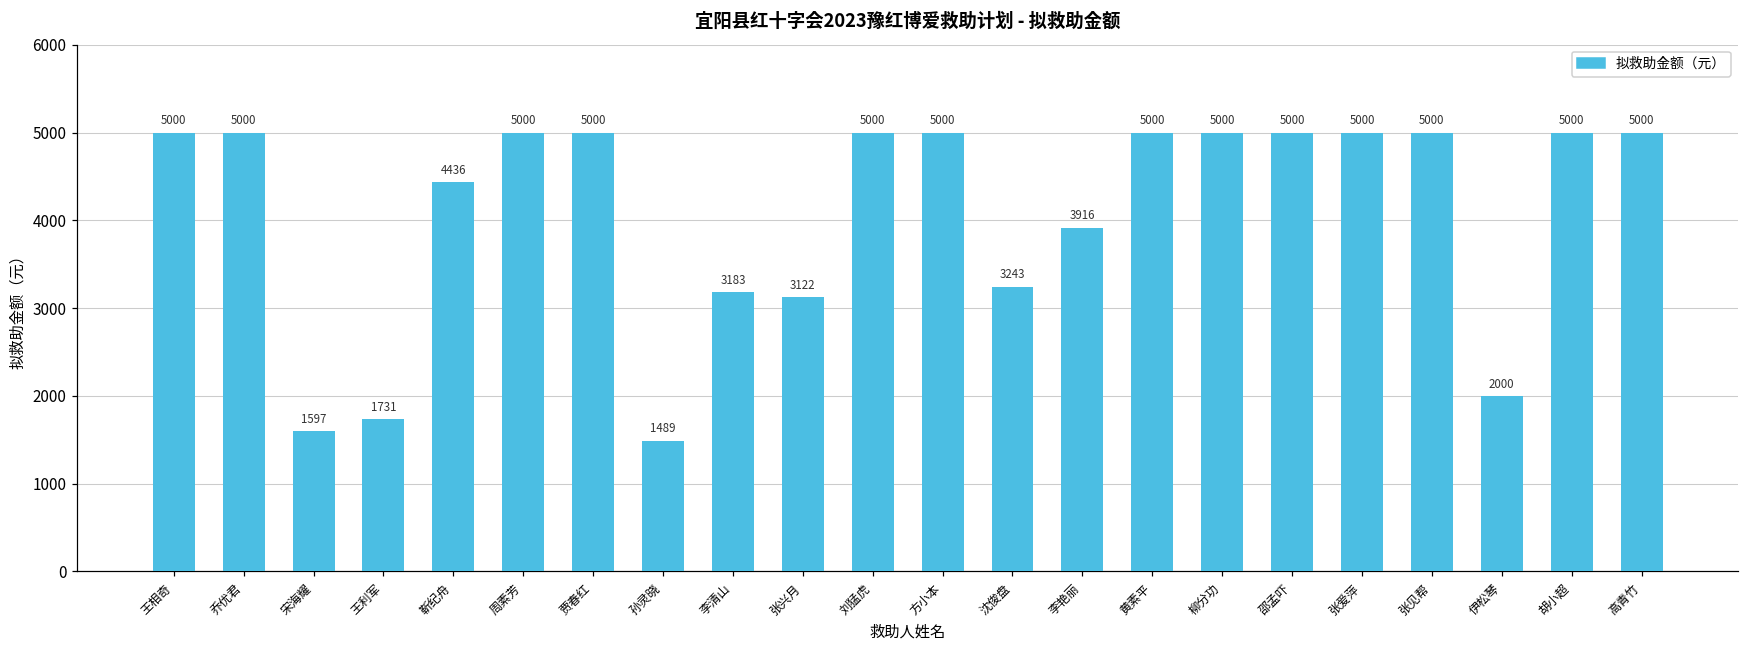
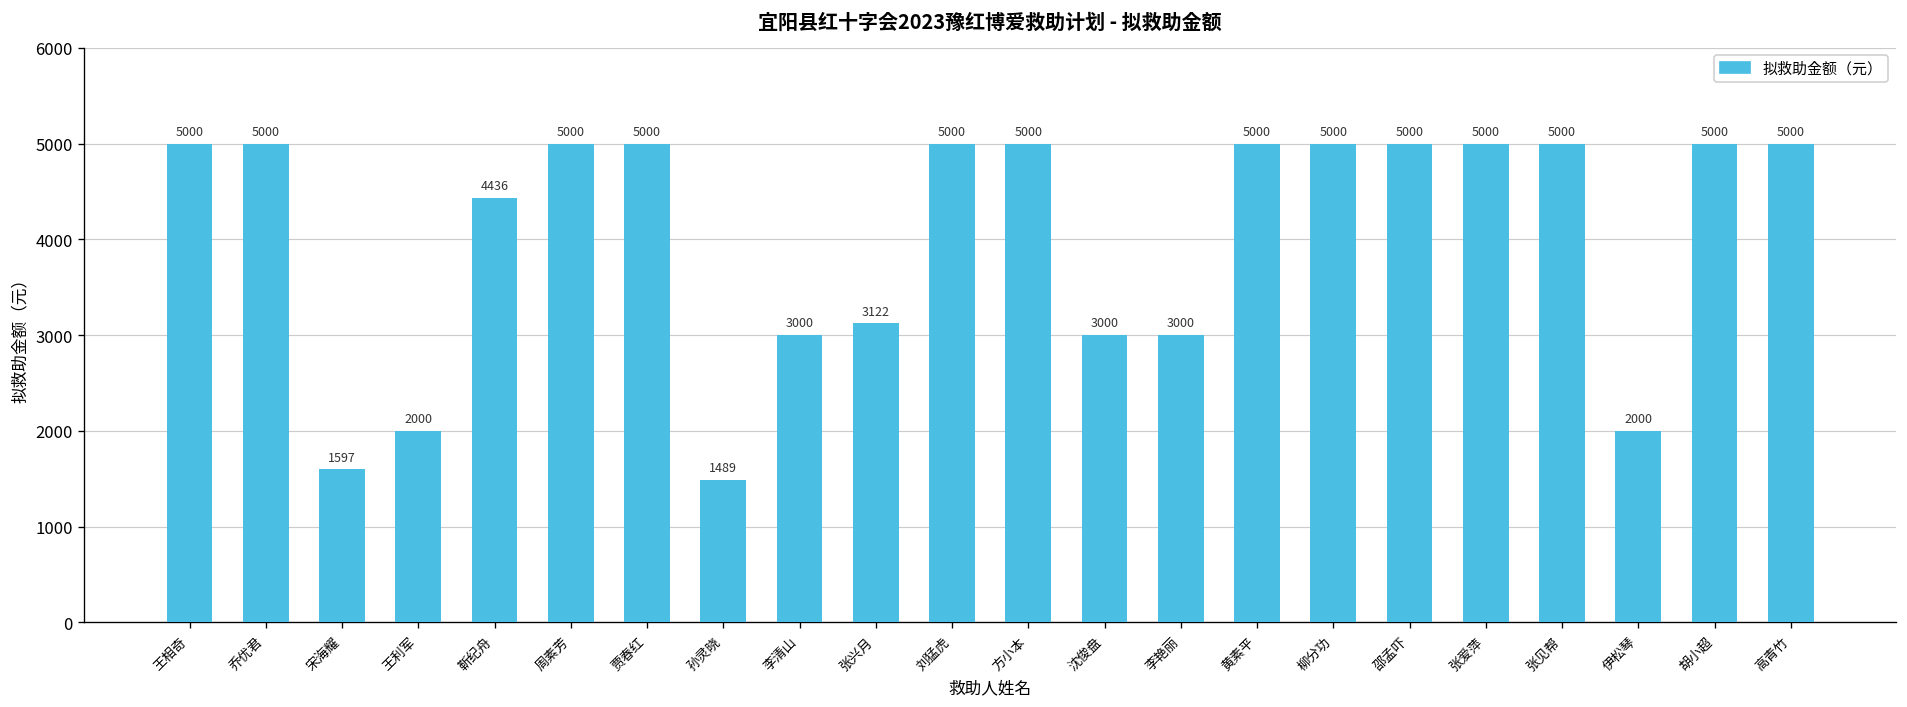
  {
    "王相奇": 5000,
    "乔优君": 5000,
    "宋海耀": 1597,
-   "王利军": 1731,
+   "王利军": 2000,
    "靳纪舟": 4436,
    "周素芳": 5000,
    "贾春红": 5000,
    "孙灵晓": 1489,
-   "李清山": 3183,
+   "李清山": 3000,
    "张兴月": 3122,
    "刘猛虎": 5000,
    "方小本": 5000,
-   "沈俊盘": 3243,
-   "李艳丽": 3916,
+   "沈俊盘": 3000,
+   "李艳丽": 3000,
    "黄素平": 5000,
    "柳分功": 5000,
    "邵孟吓": 5000,
    "张爱萍": 5000,
    "张见帮": 5000,
    "伊松琴": 2000,
    "胡小超": 5000,
    "高青竹": 5000
  }
